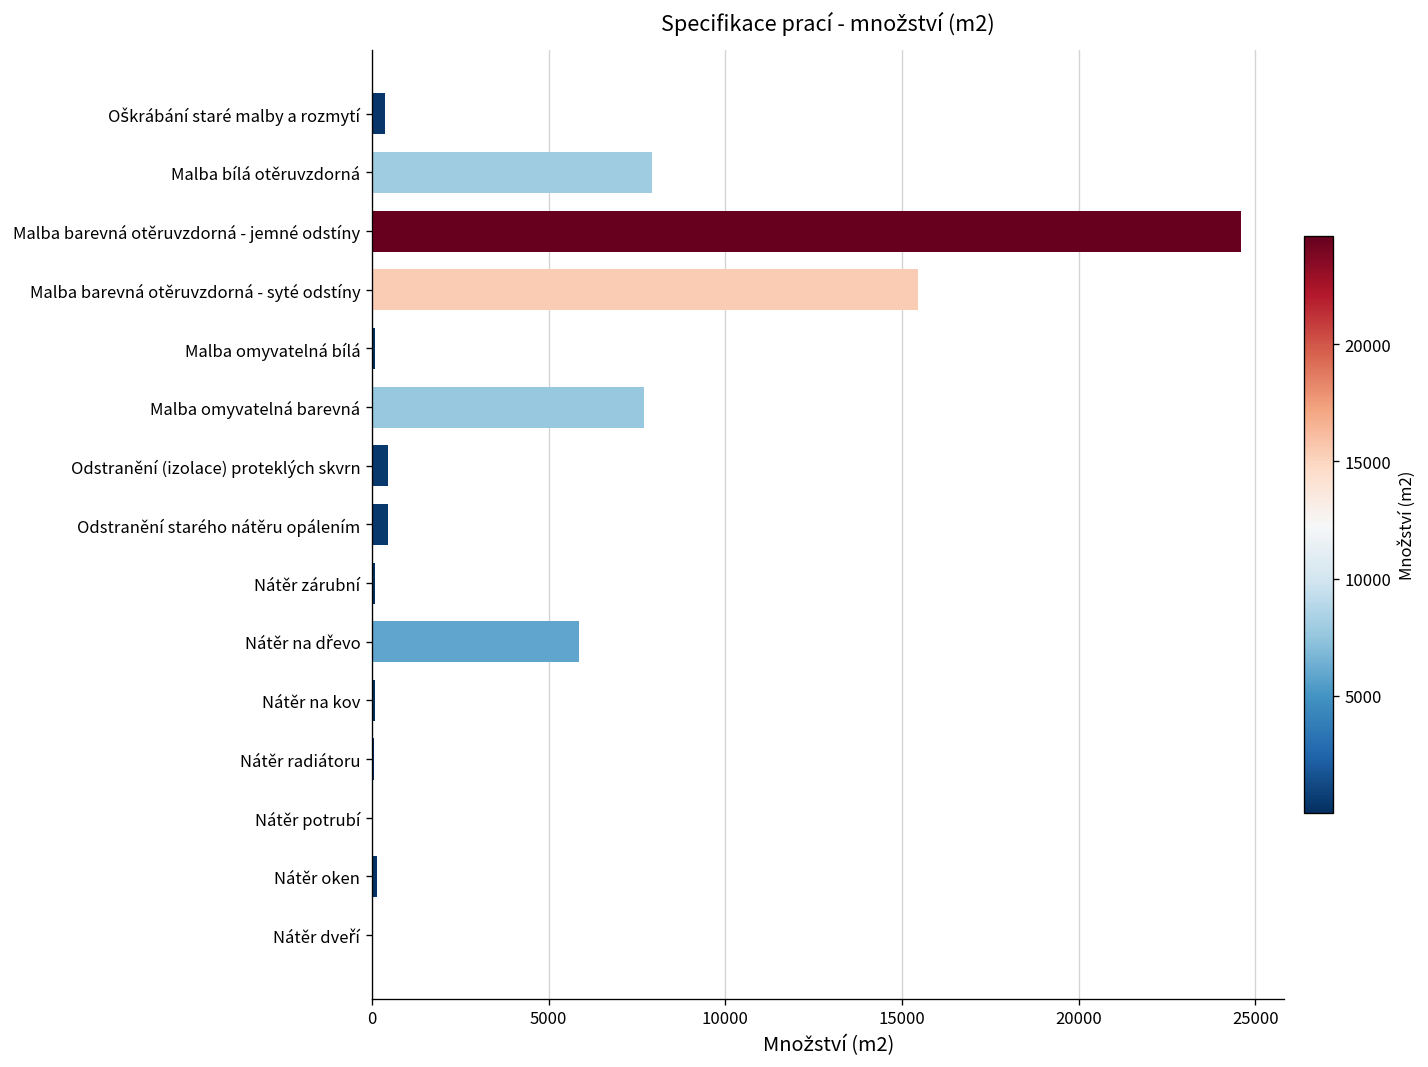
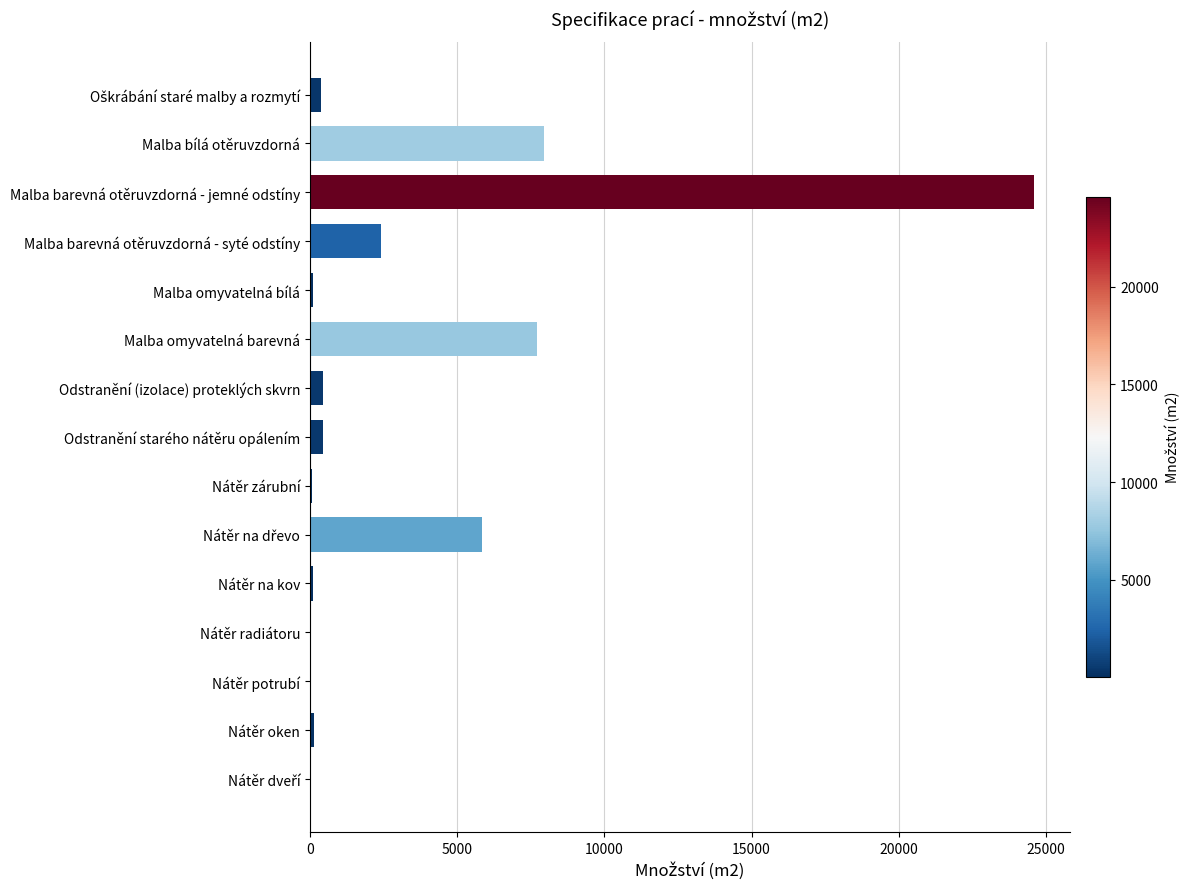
  {
    "Oškrábání staré malby a rozmytí": 400,
    "Malba bílá otěruvzdorná": 7900,
    "Malba barevná otěruvzdorná - jemné odstíny": 24600,
-   "Malba barevná otěruvzdorná - syté odstíny": 15500,
+   "Malba barevná otěruvzdorná - syté odstíny": 2400,
    "Malba omyvatelná bílá": 100,
    "Malba omyvatelná barevná": 7700,
    "Odstranění (izolace) proteklých skvrn": 500,
    "Odstranění starého nátěru opálením": 500,
    "Nátěr na dřevo": 5800,
    "Nátěr na kov": 100,
    "Nátěr oken": 200
  }
